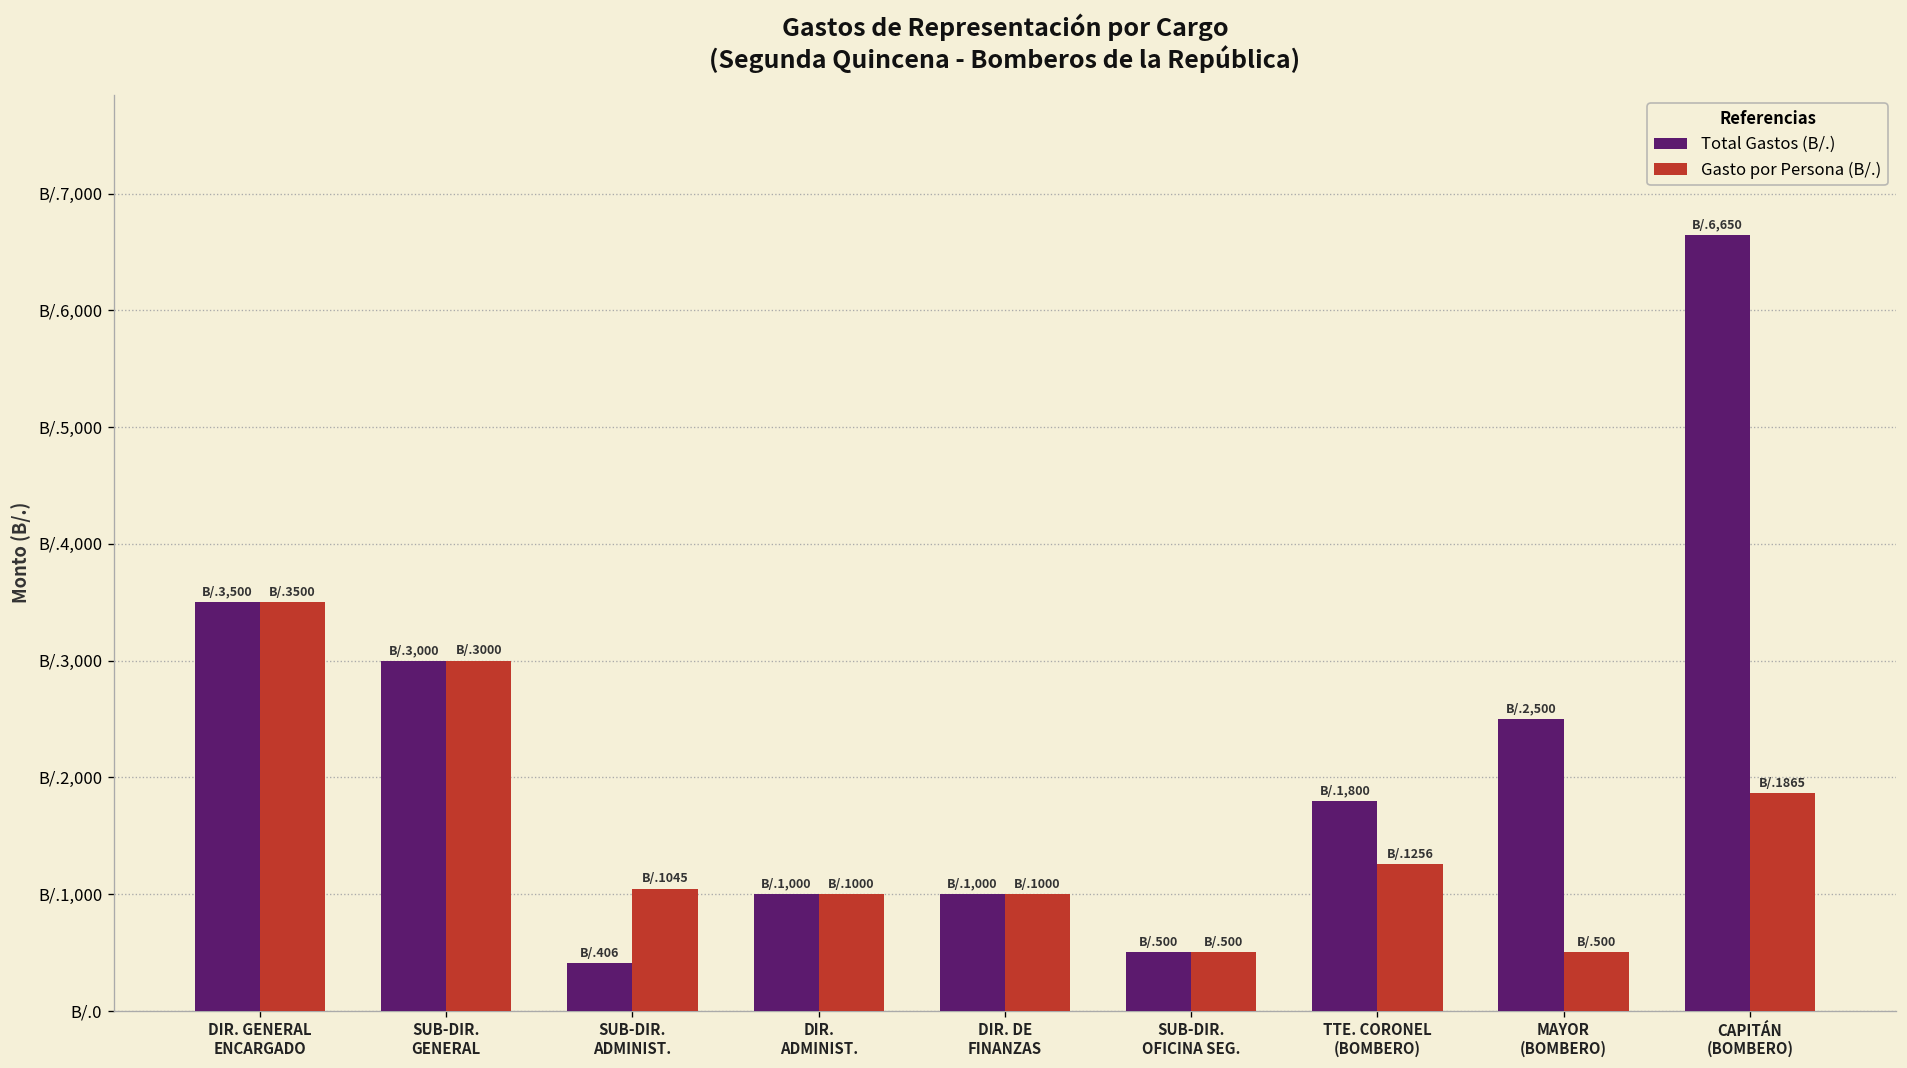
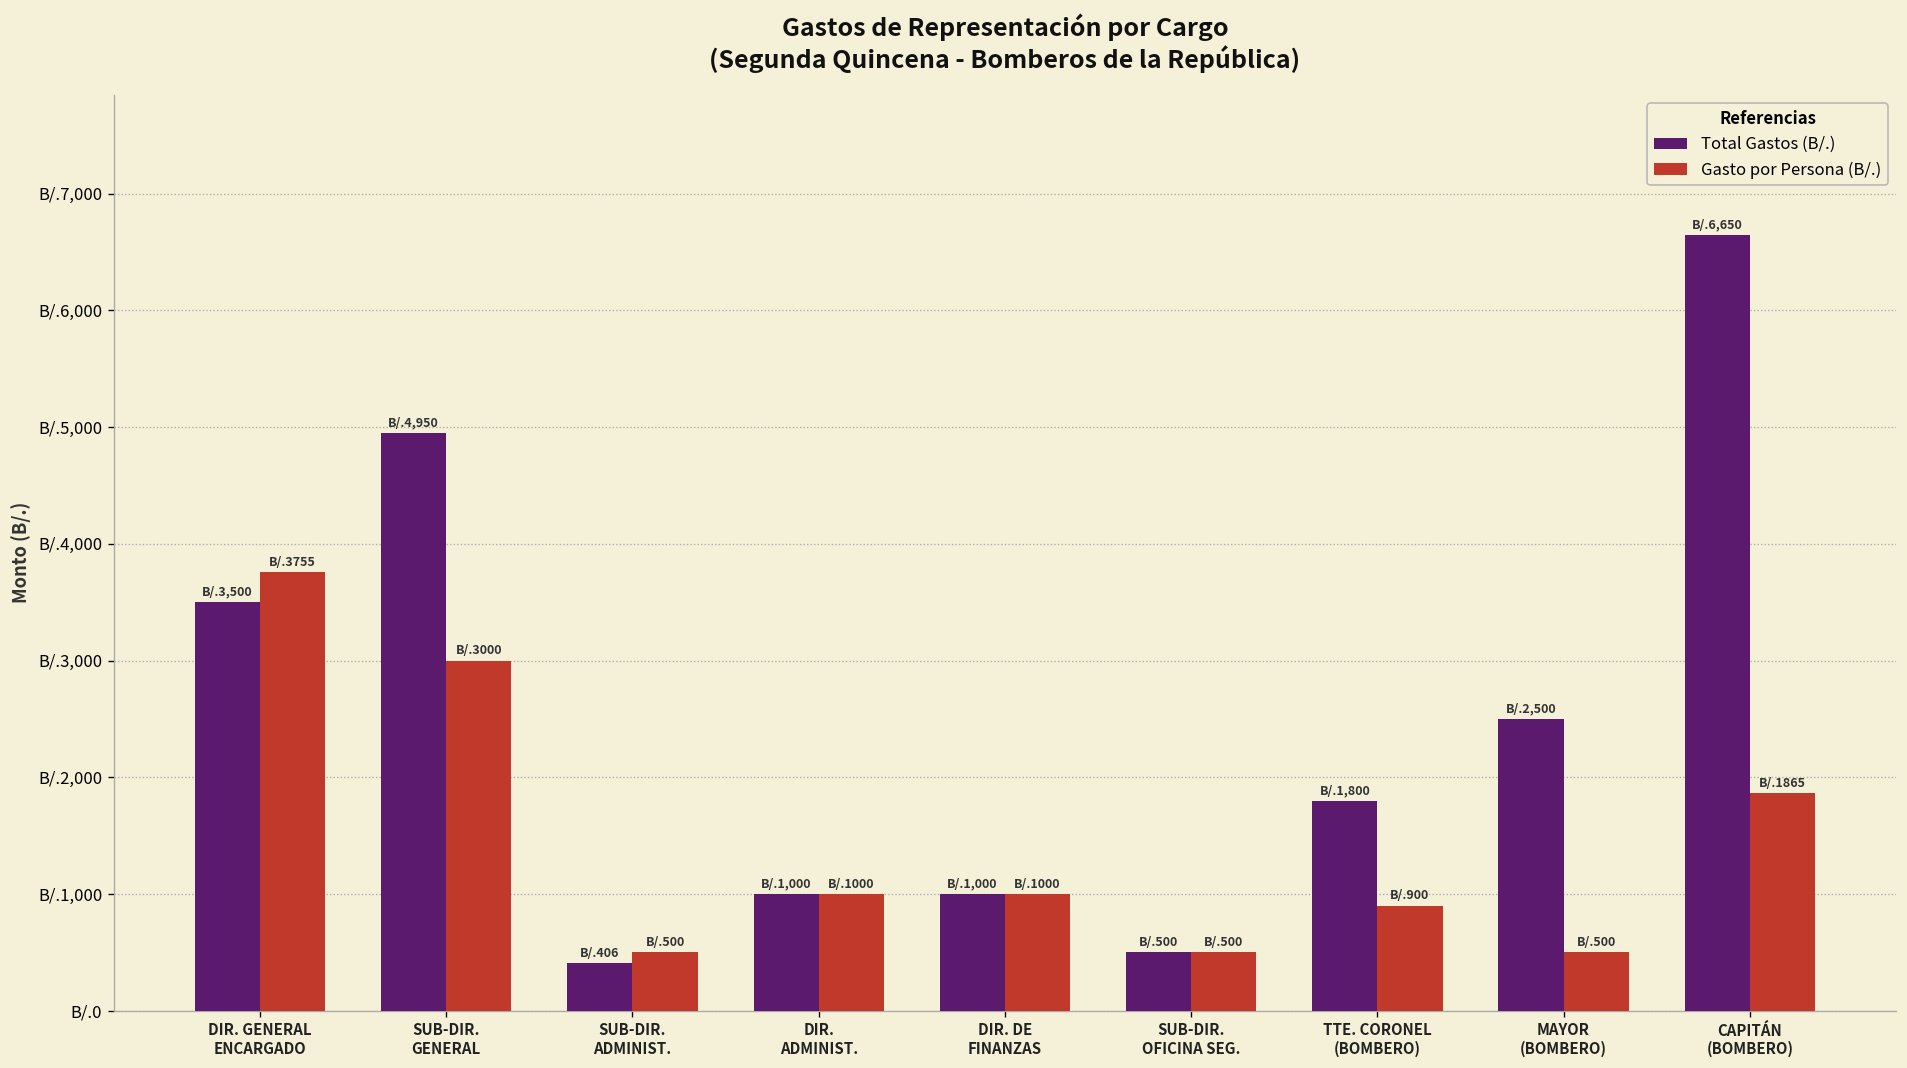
  {
    "Total Gastos (B/.)": {
      "DIR. GENERAL ENCARGADO": "3,500",
-     "SUB-DIR. GENERAL": "3,000",
+     "SUB-DIR. GENERAL": "4,950",
      "SUB-DIR. ADMINIST.": "406",
      "DIR. ADMINIST.": "1,000",
      "DIR. DE FINANZAS": "1,000",
      "SUB-DIR. OFICINA SEG.": "500",
      "TTE. CORONEL (BOMBERO)": "1,800",
      "MAYOR (BOMBERO)": "2,500",
      "CAPITÁN (BOMBERO)": "6,650"
    },
    "Gasto por Persona (B/.)": {
-     "DIR. GENERAL ENCARGADO": "3500",
+     "DIR. GENERAL ENCARGADO": "3755",
      "SUB-DIR. GENERAL": "3000",
-     "SUB-DIR. ADMINIST.": "1045",
+     "SUB-DIR. ADMINIST.": "500",
      "DIR. ADMINIST.": "1000",
      "DIR. DE FINANZAS": "1000",
      "SUB-DIR. OFICINA SEG.": "500",
-     "TTE. CORONEL (BOMBERO)": "1256",
+     "TTE. CORONEL (BOMBERO)": "900",
      "MAYOR (BOMBERO)": "500",
      "CAPITÁN (BOMBERO)": "1865"
    }
  }
